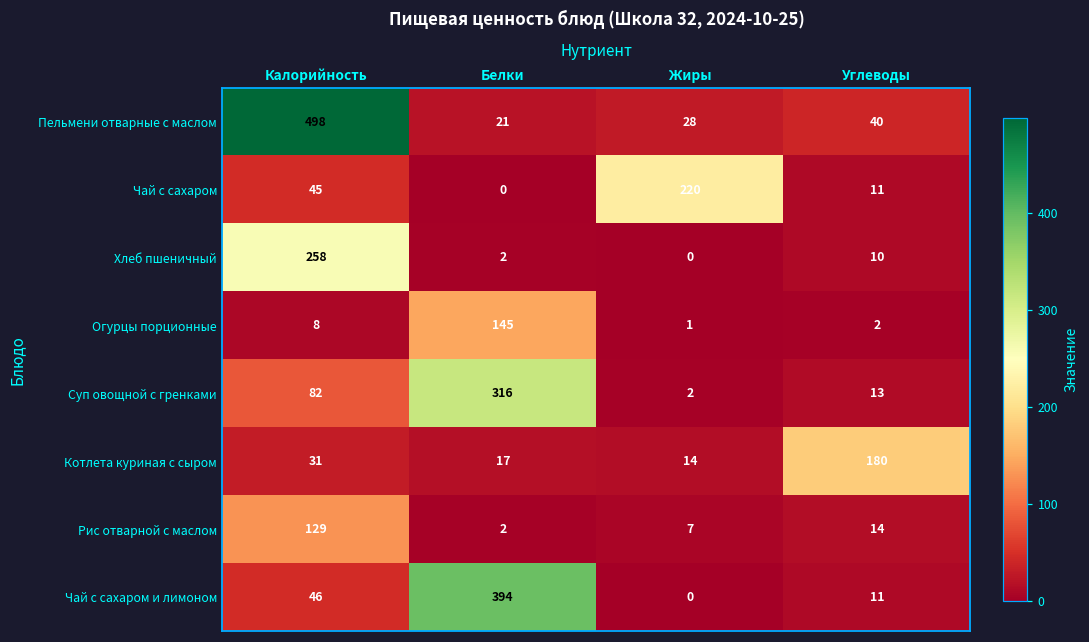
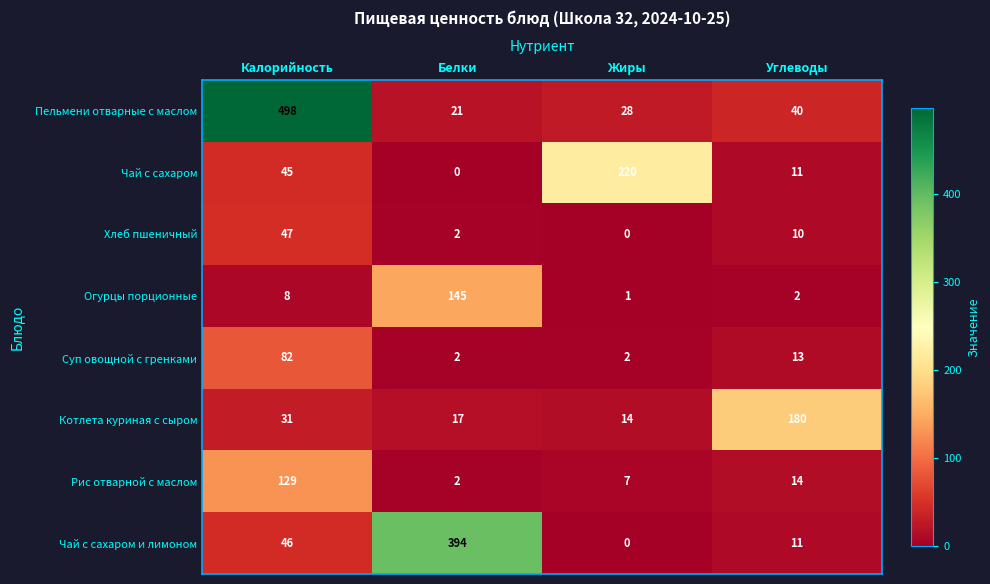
  {
    "Пельмени отварные с маслом": {
      "Калорийность": 498,
      "Белки": 21,
      "Жиры": 28,
      "Углеводы": 40
    },
    "Чай с сахаром": {
      "Калорийность": 45,
      "Белки": 0,
      "Жиры": 220,
      "Углеводы": 11
    },
    "Хлеб пшеничный": {
-     "Калорийность": 258,
+     "Калорийность": 47,
      "Белки": 2,
      "Жиры": 0,
      "Углеводы": 10
    },
    "Огурцы порционные": {
      "Калорийность": 8,
      "Белки": 145,
      "Жиры": 1,
      "Углеводы": 2
    },
    "Суп овощной с гренками": {
      "Калорийность": 82,
-     "Белки": 316,
+     "Белки": 2,
      "Жиры": 2,
      "Углеводы": 13
    },
    "Котлета куриная с сыром": {
      "Калорийность": 31,
      "Белки": 17,
      "Жиры": 14,
      "Углеводы": 180
    },
    "Рис отварной с маслом": {
      "Калорийность": 129,
      "Белки": 2,
      "Жиры": 7,
      "Углеводы": 14
    },
    "Чай с сахаром и лимоном": {
      "Калорийность": 46,
      "Белки": 394,
      "Жиры": 0,
      "Углеводы": 11
    }
  }
